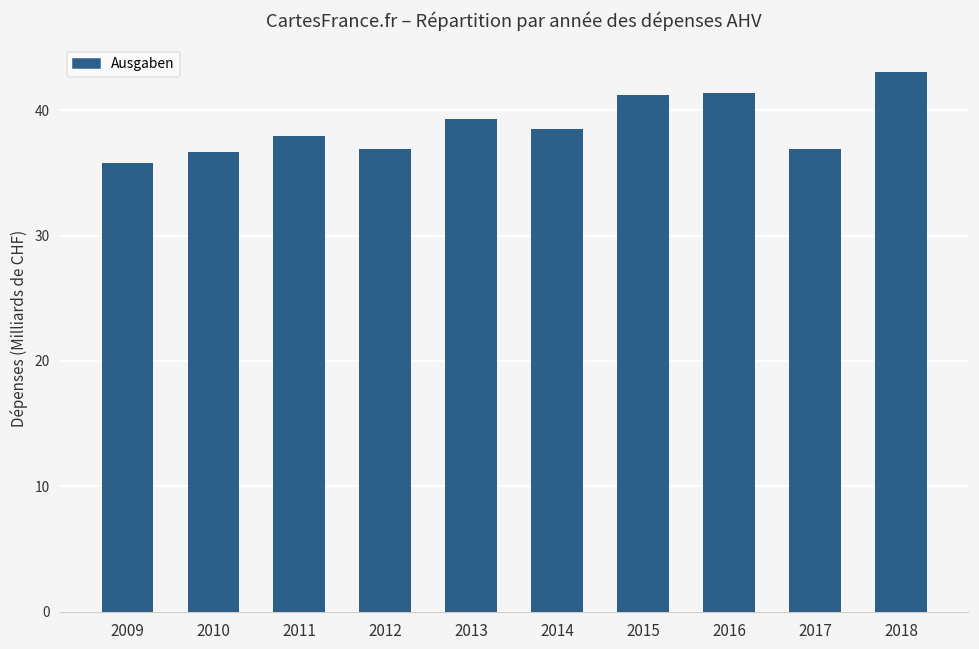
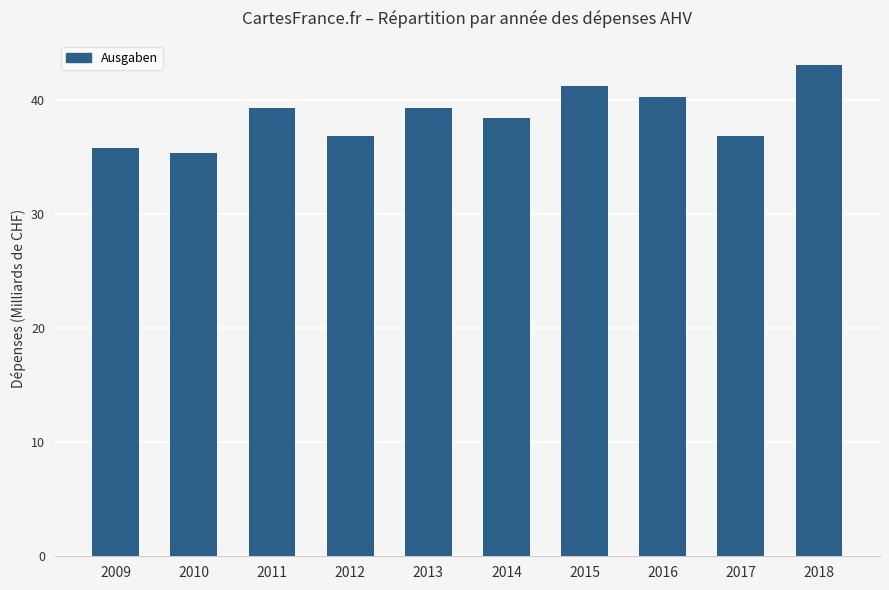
  {
    "2009": 35.8,
-   "2010": 36.7,
-   "2011": 37.9,
+   "2010": 35.3,
+   "2011": 39.3,
    "2012": 36.9,
    "2013": 39.3,
    "2014": 38.5,
    "2015": 41.2,
-   "2016": 41.3,
+   "2016": 40.3,
    "2017": 36.9,
    "2018": 43.0
  }
